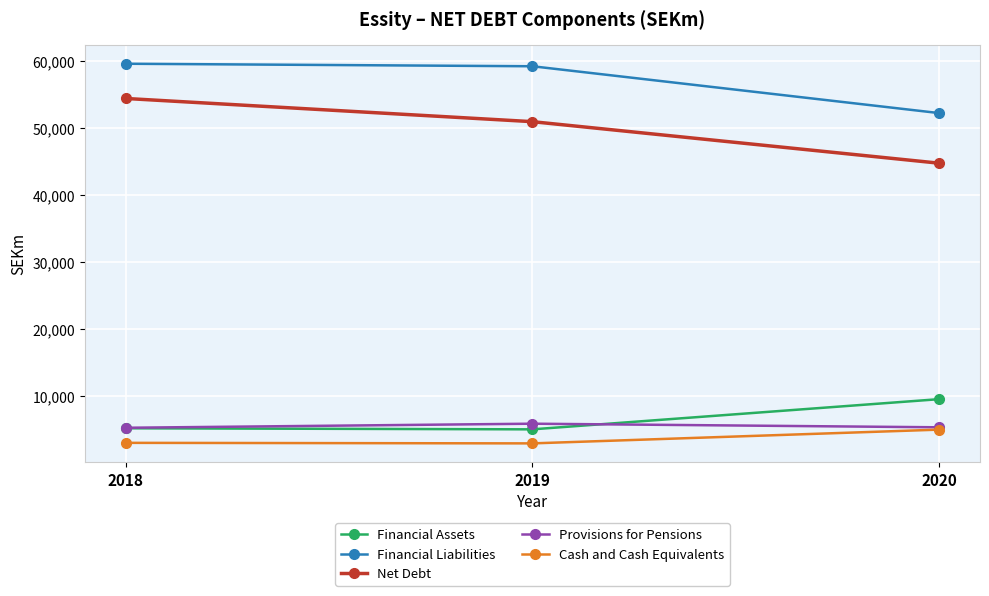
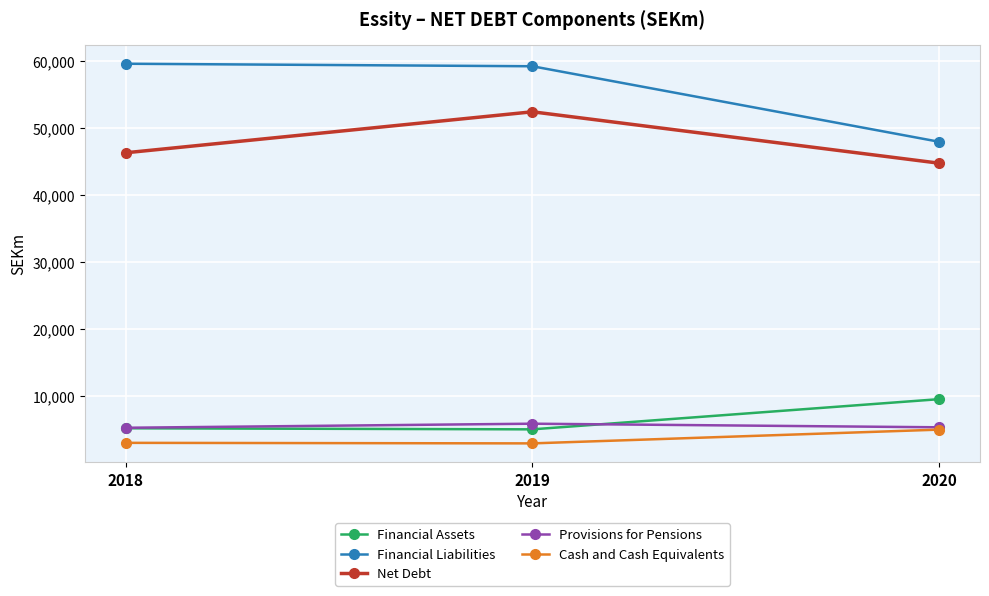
  {
    "Financial Assets": {
      "2019": "5,000",
      "2020": "10,000"
    },
    "Financial Liabilities": {
      "2018": "60,000",
      "2019": "59,000",
-     "2020": "52,000"
+     "2020": "48,000"
    },
    "Net Debt": {
-     "2018": "54,000",
-     "2019": "51,000",
+     "2018": "46,000",
+     "2019": "52,000",
      "2020": "45,000"
    },
    "Provisions for Pensions": {
      "2019": "6,000"
    },
    "Cash and Cash Equivalents": {
      "2018": "3,000",
      "2019": "3,000"
    }
  }
